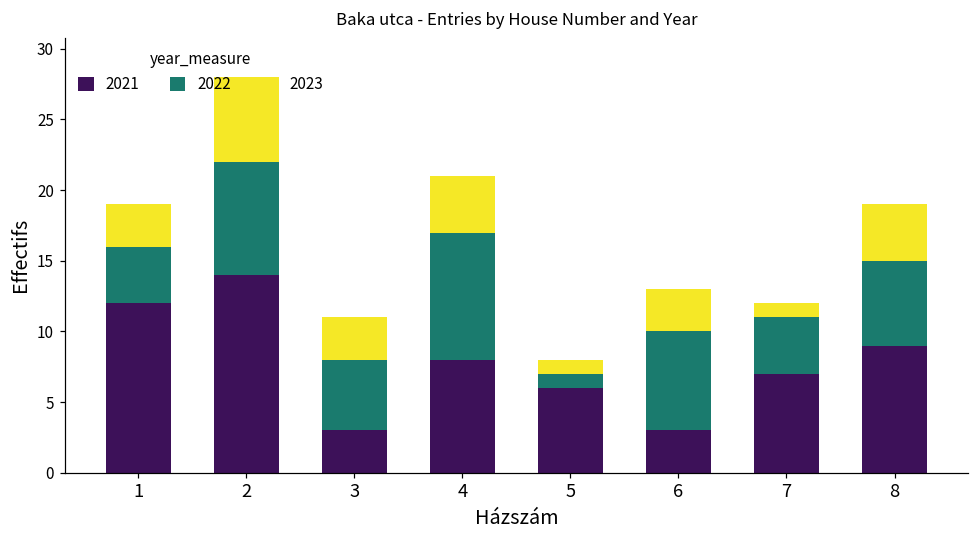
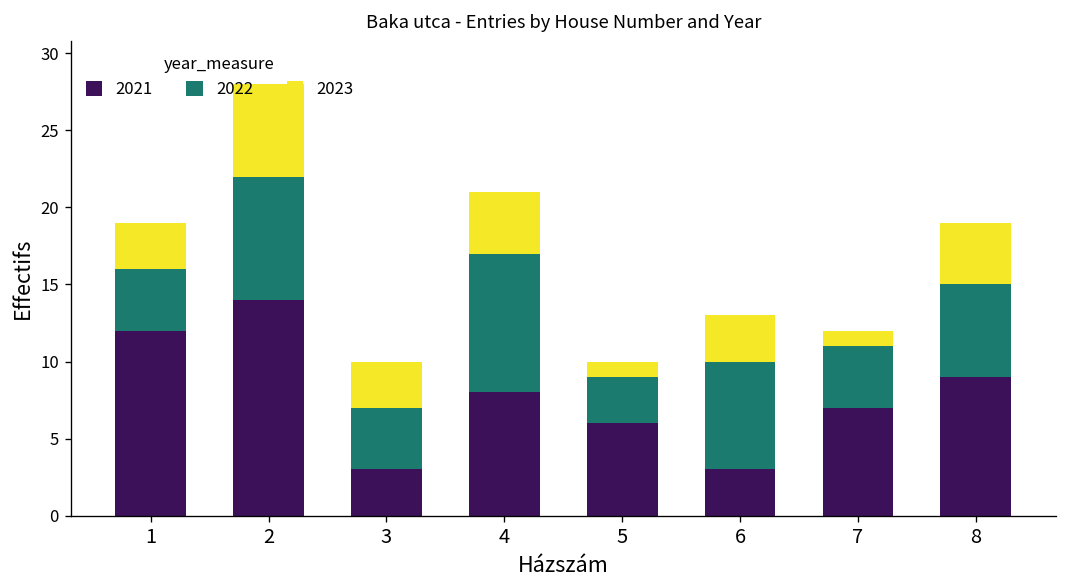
  {
    "2021": {
      "1": 12,
      "2": 14,
      "3": 3,
      "4": 8,
      "5": 6,
      "6": 3,
      "7": 7,
      "8": 9
    },
    "2022": {
      "1": 4,
      "2": 8,
-     "3": 5,
+     "3": 4,
      "4": 9,
-     "5": 1,
+     "5": 3,
      "6": 7,
      "7": 4,
      "8": 6
    },
    "2023": {
      "1": 3,
      "2": 6,
      "3": 3,
      "4": 4,
      "5": 1,
      "6": 3,
      "7": 1,
      "8": 4
    }
  }
